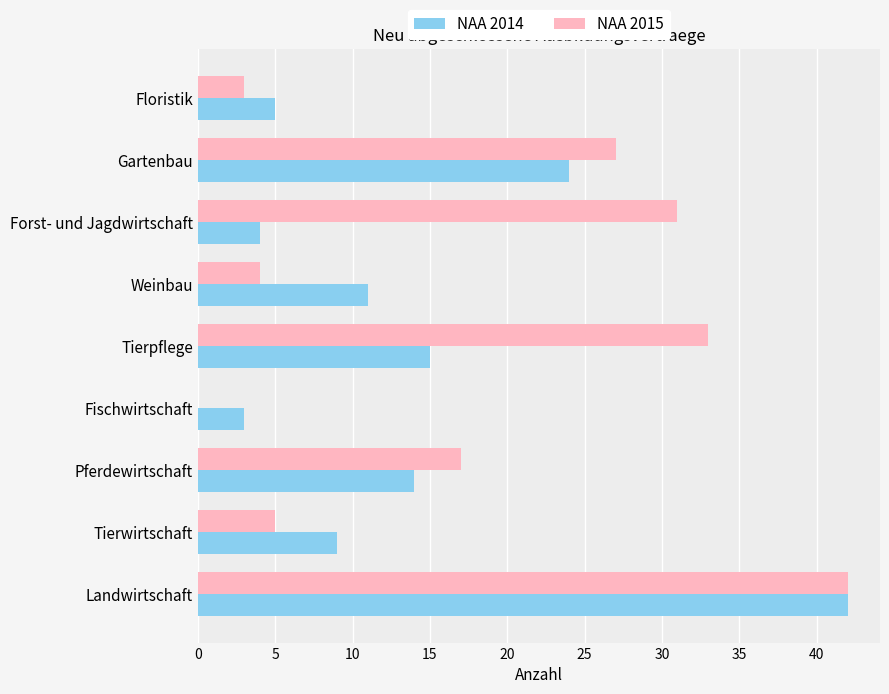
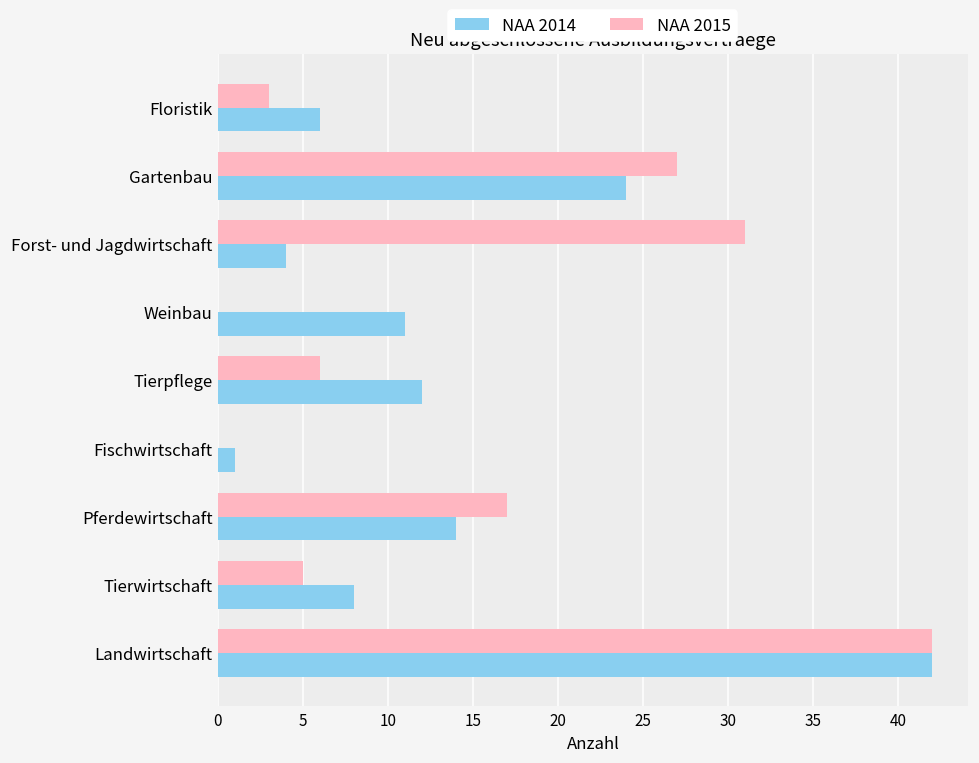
  {
    "NAA 2014": {
-     "Floristik": 5,
+     "Floristik": 6,
      "Gartenbau": 24,
      "Forst- und Jagdwirtschaft": 4,
      "Weinbau": 11,
-     "Tierpflege": 15,
-     "Fischwirtschaft": 3,
+     "Tierpflege": 12,
+     "Fischwirtschaft": 1,
      "Pferdewirtschaft": 14,
-     "Tierwirtschaft": 9,
+     "Tierwirtschaft": 8,
      "Landwirtschaft": 42
    },
    "NAA 2015": {
      "Floristik": 3,
      "Gartenbau": 27,
      "Forst- und Jagdwirtschaft": 31,
-     "Weinbau": 4,
-     "Tierpflege": 33,
+     "Weinbau": 0,
+     "Tierpflege": 6,
      "Fischwirtschaft": 0,
      "Pferdewirtschaft": 17,
      "Tierwirtschaft": 5,
      "Landwirtschaft": 42
    }
  }
